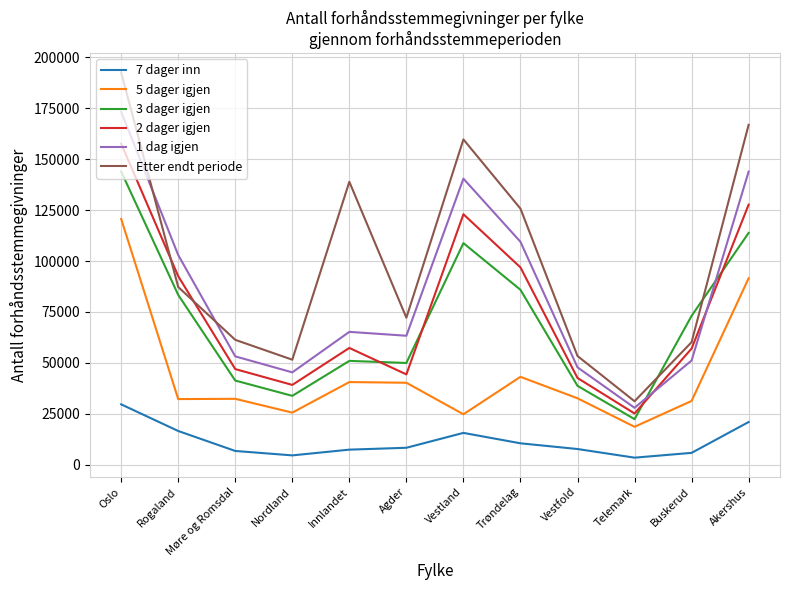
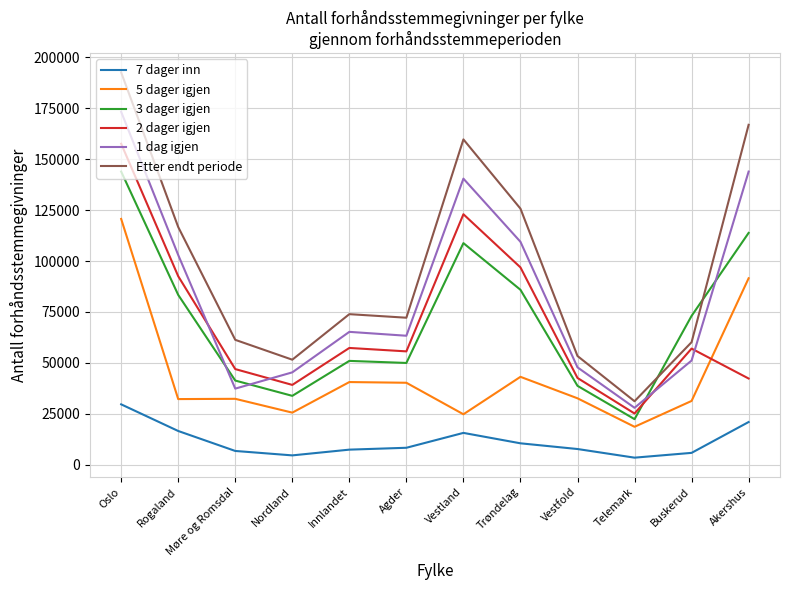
  {
    "7 dager inn": {
      "Oslo": 30000,
      "Rogaland": 16000,
      "Møre og Romsdal": 7000,
      "Nordland": 4000,
      "Innlandet": 7000,
      "Agder": 8000,
      "Vestland": 16000,
      "Trøndelag": 10000,
      "Vestfold": 8000,
      "Telemark": 3000,
      "Buskerud": 6000,
      "Akershus": 21000
    },
    "5 dager igjen": {
      "Oslo": 121000,
      "Rogaland": 32000,
      "Møre og Romsdal": 32000,
      "Nordland": 26000,
      "Innlandet": 41000,
      "Agder": 40000,
      "Vestland": 25000,
      "Trøndelag": 43000,
      "Vestfold": 33000,
      "Telemark": 19000,
      "Buskerud": 31000,
      "Akershus": 92000
    },
    "3 dager igjen": {
      "Rogaland": 83000,
      "Møre og Romsdal": 41000,
      "Nordland": 34000,
      "Innlandet": 51000,
      "Agder": 50000,
      "Vestland": 109000,
      "Trøndelag": 86000,
      "Vestfold": 39000,
      "Telemark": 22000,
      "Buskerud": 73000,
      "Akershus": 114000
    },
    "2 dager igjen": {
      "Rogaland": 93000,
      "Møre og Romsdal": 47000,
      "Nordland": 39000,
      "Innlandet": 57000,
-     "Agder": 44000,
+     "Agder": 56000,
      "Vestland": 123000,
      "Trøndelag": 97000,
      "Vestfold": 43000,
      "Telemark": 25000,
      "Buskerud": 57000,
-     "Akershus": 128000
+     "Akershus": 42000
    },
    "1 dag igjen": {
      "Rogaland": 103000,
-     "Møre og Romsdal": 53000,
+     "Møre og Romsdal": 37000,
      "Nordland": 45000,
      "Innlandet": 65000,
      "Agder": 63000,
      "Vestland": 140000,
      "Trøndelag": 109000,
      "Vestfold": 48000,
      "Telemark": 28000,
      "Buskerud": 51000,
      "Akershus": 144000
    },
    "Etter endt periode": {
-     "Rogaland": 87000,
+     "Rogaland": 117000,
      "Møre og Romsdal": 61000,
      "Nordland": 52000,
-     "Innlandet": 139000,
+     "Innlandet": 74000,
      "Agder": 72000,
      "Vestland": 160000,
      "Trøndelag": 126000,
      "Vestfold": 53000,
      "Telemark": 31000,
      "Buskerud": 60000,
      "Akershus": 167000
    }
  }
